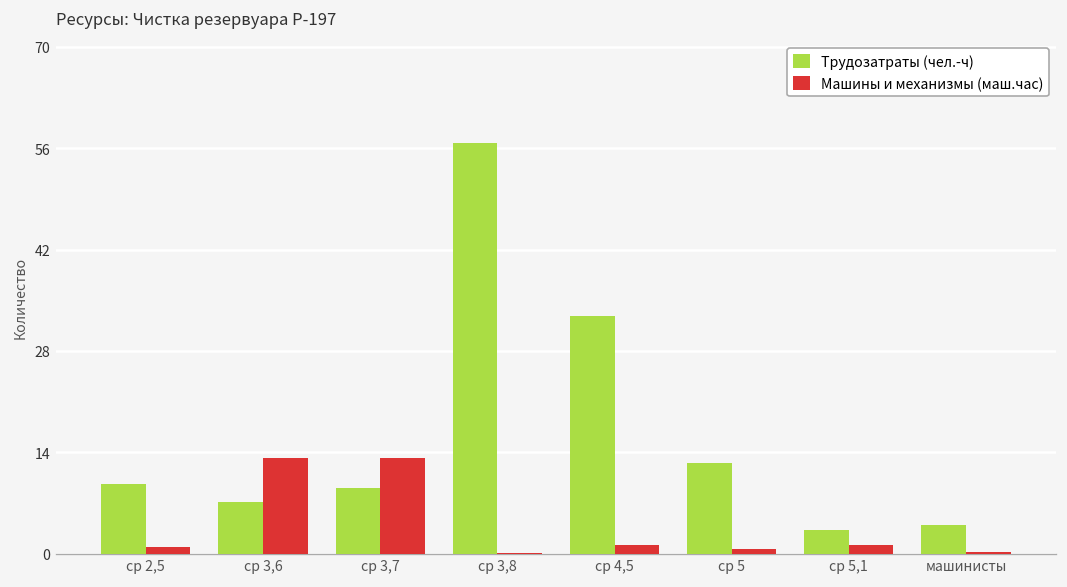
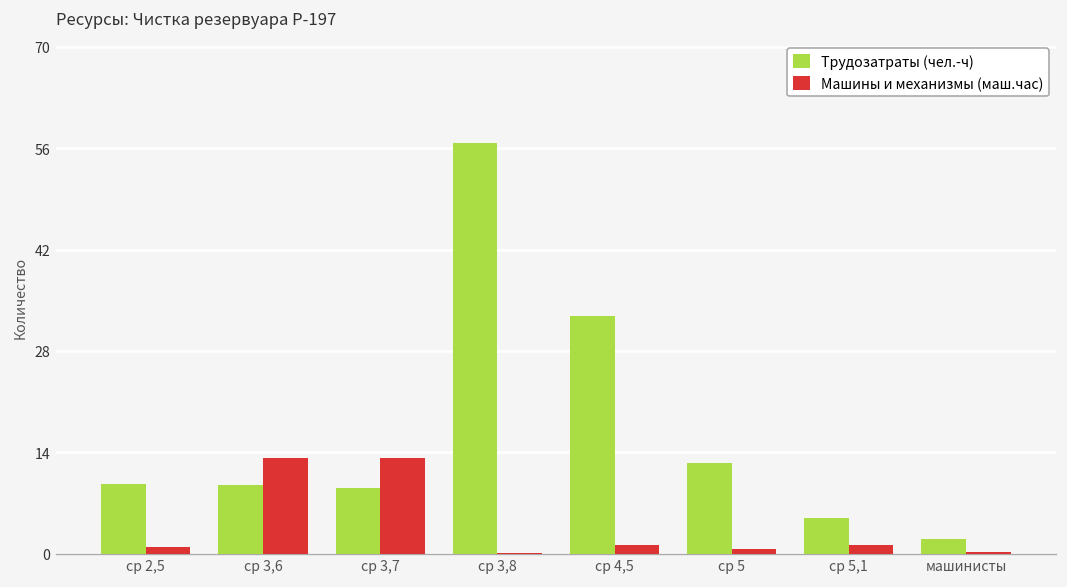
  {
    "Трудозатраты (чел.-ч)": {
      "ср 2,5": 10,
-     "ср 3,6": 7,
+     "ср 3,6": 9,
      "ср 3,7": 9,
      "ср 3,8": 57,
      "ср 4,5": 33,
      "ср 5": 12,
-     "ср 5,1": 3,
-     "машинисты": 4
+     "ср 5,1": 5,
+     "машинисты": 2
    },
    "Машины и механизмы (маш.час)": {
      "ср 2,5": 1,
      "ср 3,6": 13,
      "ср 3,7": 13,
      "ср 4,5": 1,
      "ср 5": 1,
      "ср 5,1": 1
    }
  }
